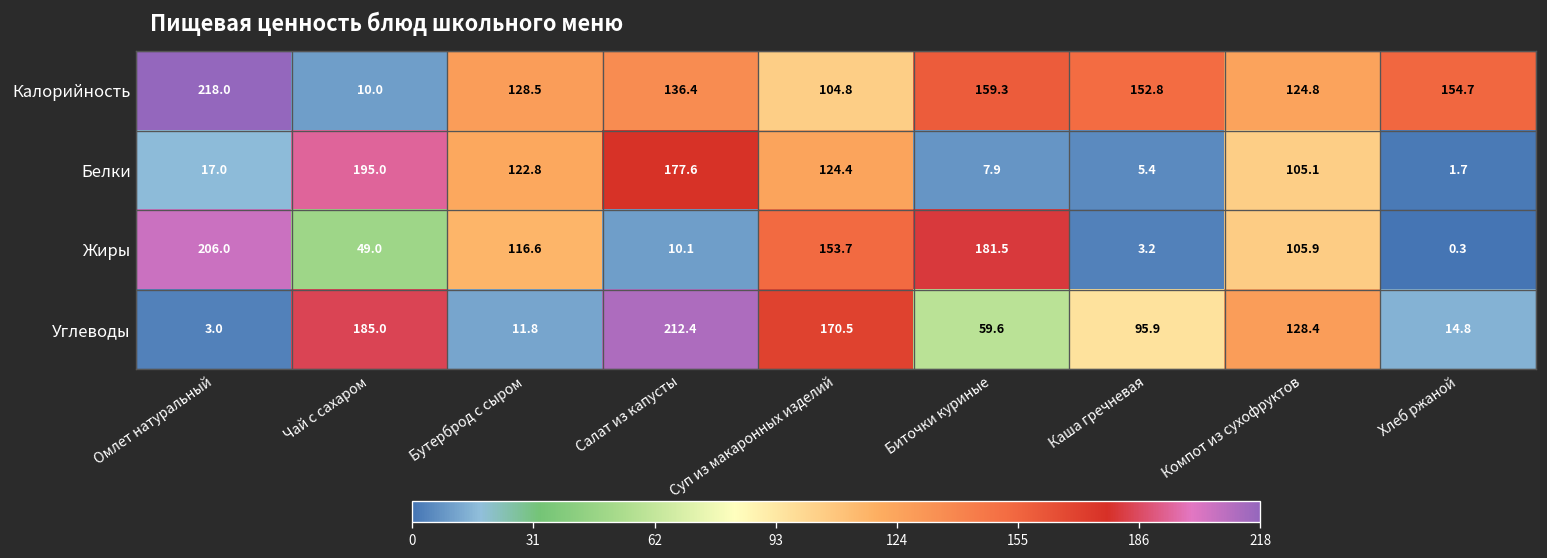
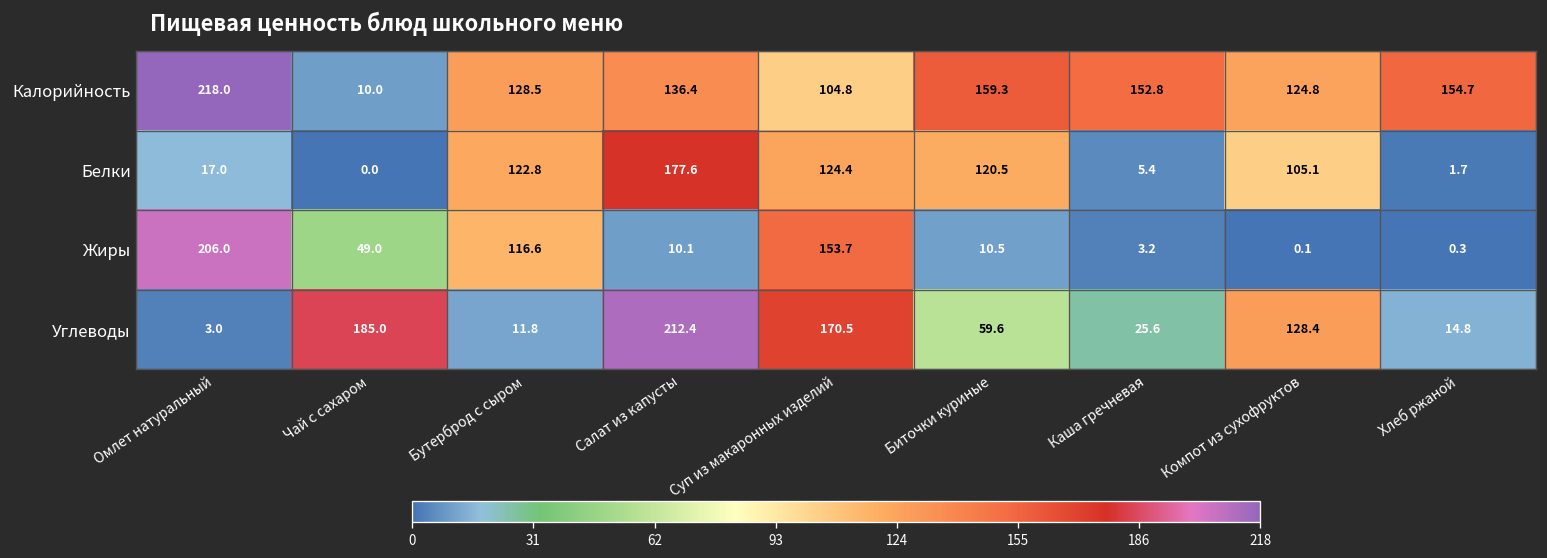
  {
    "Калорийность": {
      "Омлет натуральный": 218.0,
      "Чай с сахаром": 10.0,
      "Бутерброд с сыром": 128.5,
      "Салат из капусты": 136.4,
      "Суп из макаронных изделий": 104.8,
      "Биточки куриные": 159.3,
      "Каша гречневая": 152.8,
      "Компот из сухофруктов": 124.8,
      "Хлеб ржаной": 154.7
    },
    "Белки": {
      "Омлет натуральный": 17.0,
-     "Чай с сахаром": 195.0,
+     "Чай с сахаром": 0.0,
      "Бутерброд с сыром": 122.8,
      "Салат из капусты": 177.6,
      "Суп из макаронных изделий": 124.4,
-     "Биточки куриные": 7.9,
+     "Биточки куриные": 120.5,
      "Каша гречневая": 5.4,
      "Компот из сухофруктов": 105.1,
      "Хлеб ржаной": 1.7
    },
    "Жиры": {
      "Омлет натуральный": 206.0,
      "Чай с сахаром": 49.0,
      "Бутерброд с сыром": 116.6,
      "Салат из капусты": 10.1,
      "Суп из макаронных изделий": 153.7,
-     "Биточки куриные": 181.5,
+     "Биточки куриные": 10.5,
      "Каша гречневая": 3.2,
-     "Компот из сухофруктов": 105.9,
+     "Компот из сухофруктов": 0.1,
      "Хлеб ржаной": 0.3
    },
    "Углеводы": {
      "Омлет натуральный": 3.0,
      "Чай с сахаром": 185.0,
      "Бутерброд с сыром": 11.8,
      "Салат из капусты": 212.4,
      "Суп из макаронных изделий": 170.5,
      "Биточки куриные": 59.6,
-     "Каша гречневая": 95.9,
+     "Каша гречневая": 25.6,
      "Компот из сухофруктов": 128.4,
      "Хлеб ржаной": 14.8
    }
  }
